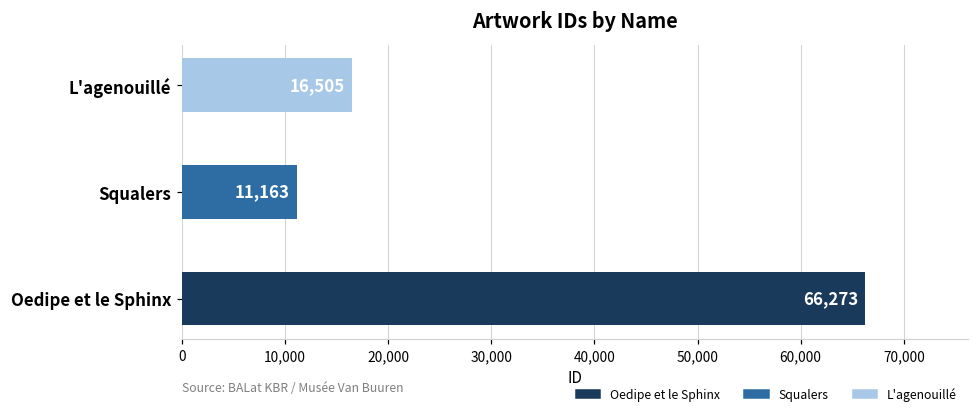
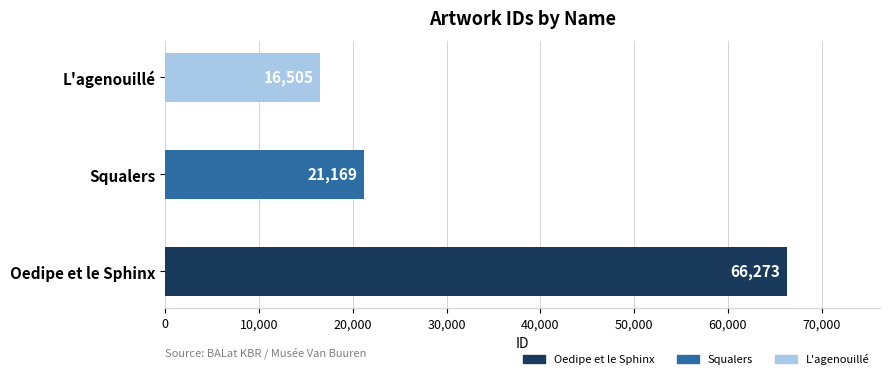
  {
    "L'agenouillé": "16,505",
-   "Squalers": "11,163",
+   "Squalers": "21,169",
    "Oedipe et le Sphinx": "66,273"
  }
